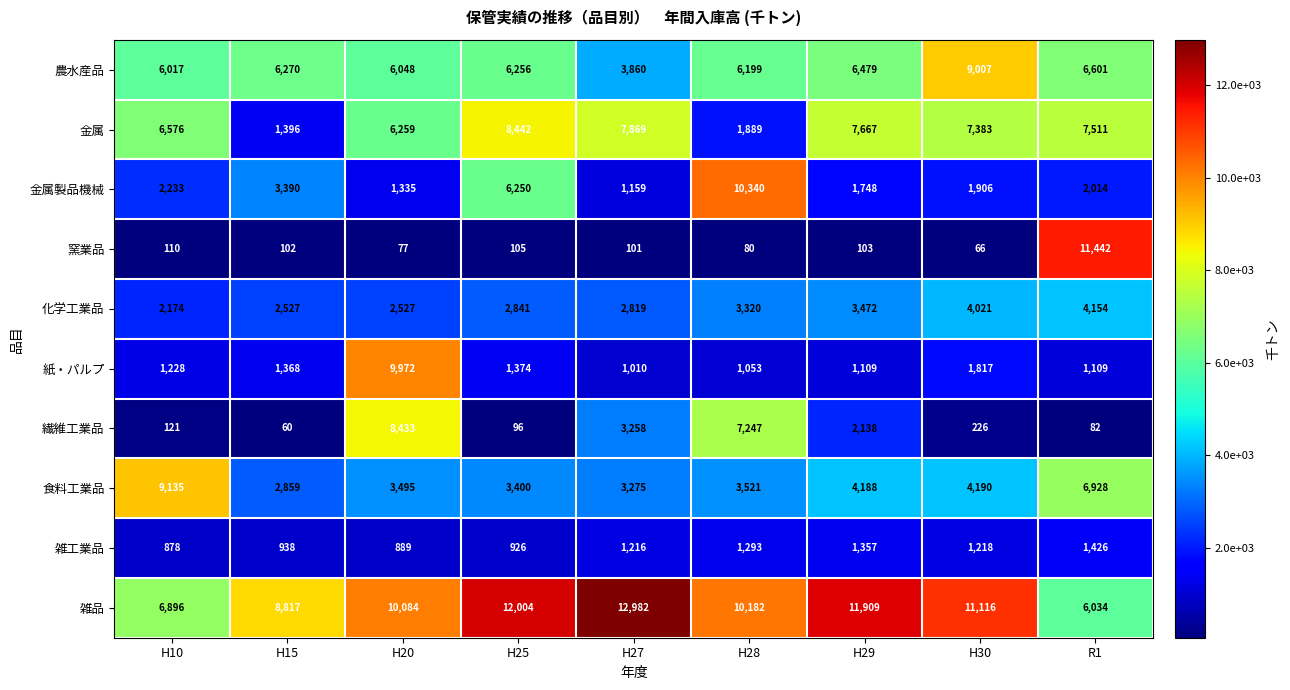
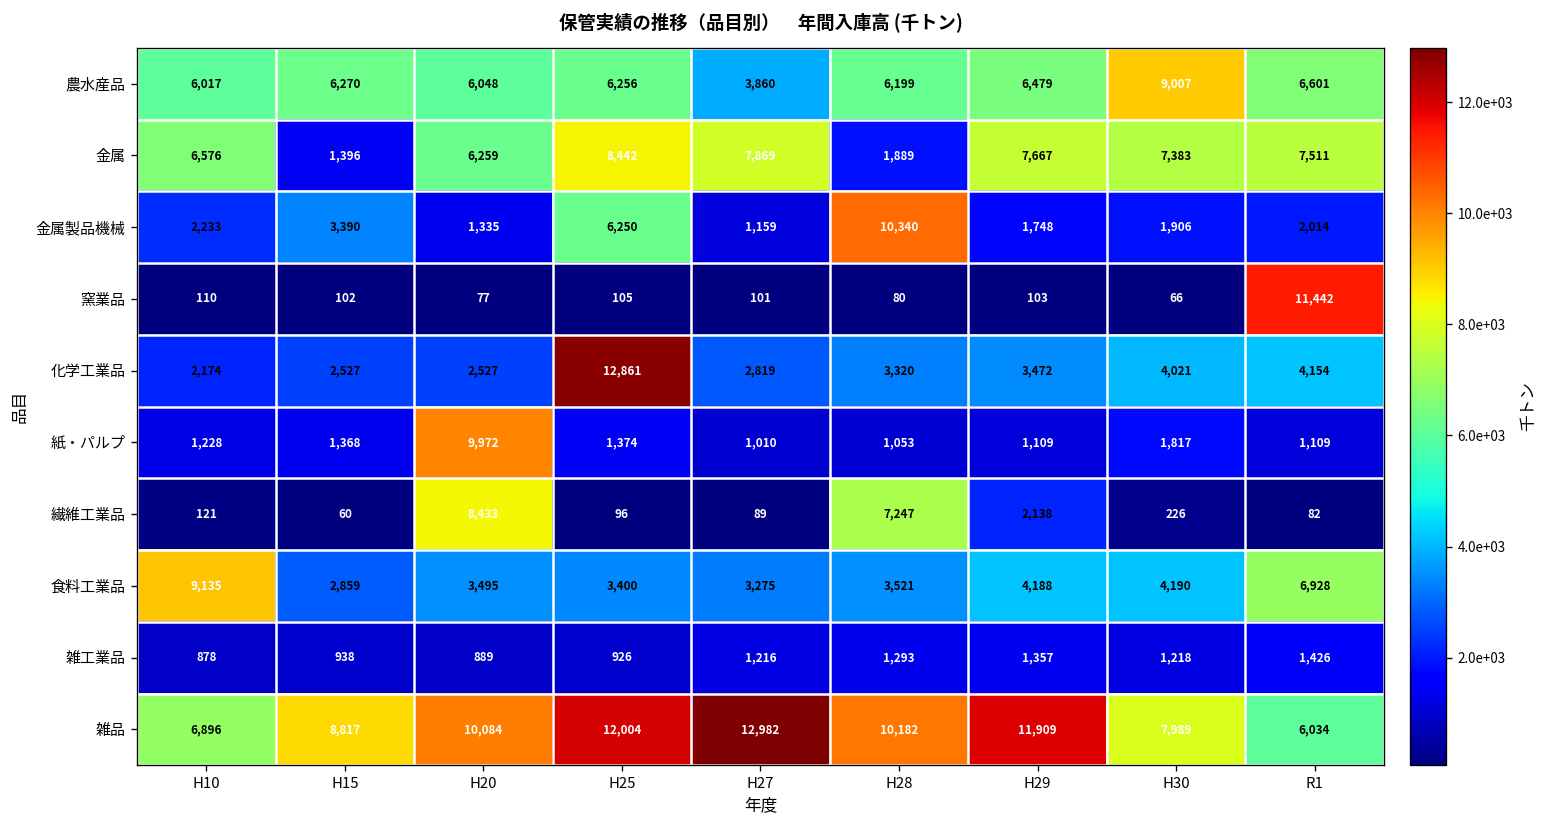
  {
    "農水産品": {
      "H10": "6,017",
      "H15": "6,270",
      "H20": "6,048",
      "H25": "6,256",
      "H27": "3,860",
      "H28": "6,199",
      "H29": "6,479",
      "H30": "9,007",
      "R1": "6,601"
    },
    "金属": {
      "H10": "6,576",
      "H15": "1,396",
      "H20": "6,259",
      "H25": "8,442",
      "H27": "7,869",
      "H28": "1,889",
      "H29": "7,667",
      "H30": "7,383",
      "R1": "7,511"
    },
    "金属製品機械": {
      "H10": "2,233",
      "H15": "3,390",
      "H20": "1,335",
      "H25": "6,250",
      "H27": "1,159",
      "H28": "10,340",
      "H29": "1,748",
      "H30": "1,906",
      "R1": "2,014"
    },
    "窯業品": {
      "H10": "110",
      "H15": "102",
      "H20": "77",
      "H25": "105",
      "H27": "101",
      "H28": "80",
      "H29": "103",
      "H30": "66",
      "R1": "11,442"
    },
    "化学工業品": {
      "H10": "2,174",
      "H15": "2,527",
      "H20": "2,527",
-     "H25": "2,841",
+     "H25": "12,861",
      "H27": "2,819",
      "H28": "3,320",
      "H29": "3,472",
      "H30": "4,021",
      "R1": "4,154"
    },
    "紙・パルプ": {
      "H10": "1,228",
      "H15": "1,368",
      "H20": "9,972",
      "H25": "1,374",
      "H27": "1,010",
      "H28": "1,053",
      "H29": "1,109",
      "H30": "1,817",
      "R1": "1,109"
    },
    "繊維工業品": {
      "H10": "121",
      "H15": "60",
      "H20": "8,433",
      "H25": "96",
-     "H27": "3,258",
+     "H27": "89",
      "H28": "7,247",
      "H29": "2,138",
      "H30": "226",
      "R1": "82"
    },
    "食料工業品": {
      "H10": "9,135",
      "H15": "2,859",
      "H20": "3,495",
      "H25": "3,400",
      "H27": "3,275",
      "H28": "3,521",
      "H29": "4,188",
      "H30": "4,190",
      "R1": "6,928"
    },
    "雑工業品": {
      "H10": "878",
      "H15": "938",
      "H20": "889",
      "H25": "926",
      "H27": "1,216",
      "H28": "1,293",
      "H29": "1,357",
      "H30": "1,218",
      "R1": "1,426"
    },
    "雑品": {
      "H10": "6,896",
      "H15": "8,817",
      "H20": "10,084",
      "H25": "12,004",
      "H27": "12,982",
      "H28": "10,182",
      "H29": "11,909",
-     "H30": "11,116",
+     "H30": "7,989",
      "R1": "6,034"
    }
  }
